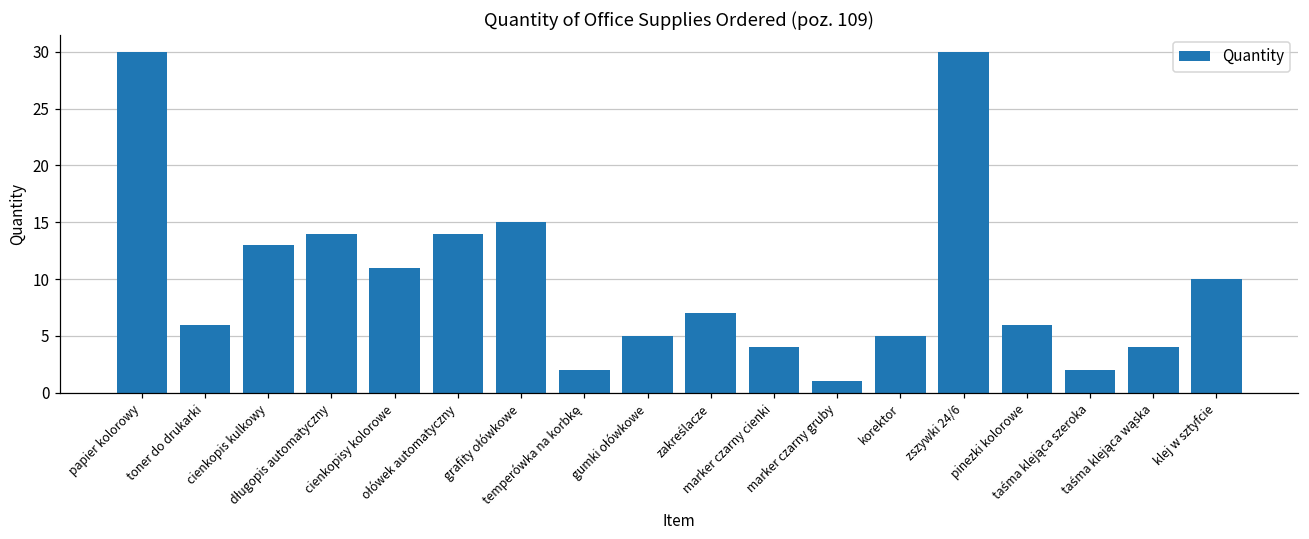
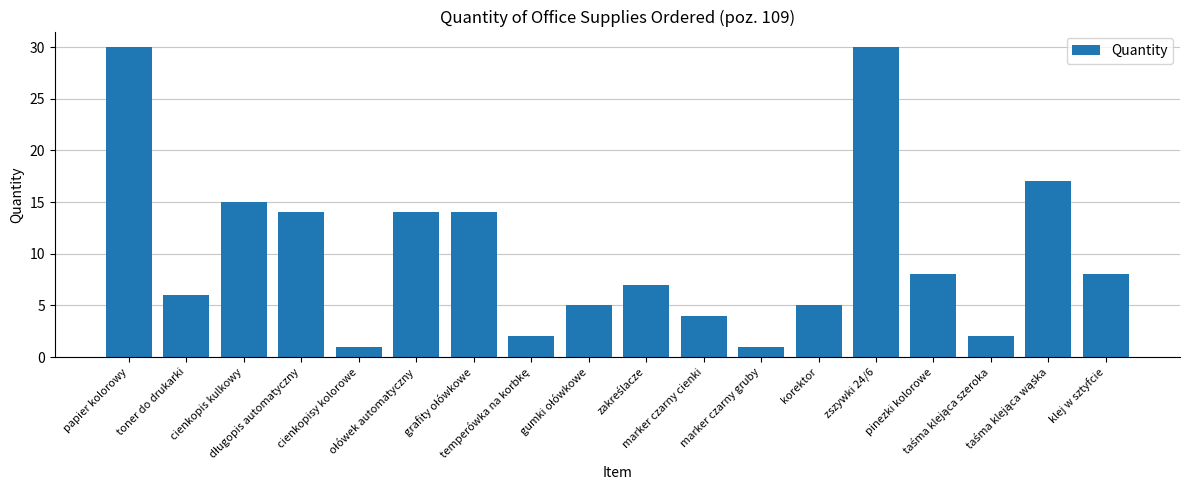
  {
    "papier kolorowy": 30,
    "toner do drukarki": 6,
-   "cienkopis kulkowy": 13,
+   "cienkopis kulkowy": 15,
    "długopis automatyczny": 14,
-   "cienkopisy kolorowe": 11,
+   "cienkopisy kolorowe": 1,
    "ołówek automatyczny": 14,
-   "grafity ołówkowe": 15,
+   "grafity ołówkowe": 14,
    "temperówka na korbkę": 2,
    "gumki ołówkowe": 5,
    "zakreślacze": 7,
    "marker czarny cienki": 4,
    "marker czarny gruby": 1,
    "korektor": 5,
    "zszywki 24/6": 30,
-   "pinezki kolorowe": 6,
+   "pinezki kolorowe": 8,
    "taśma klejąca szeroka": 2,
-   "taśma klejąca wąska": 4,
-   "klej w sztyfcie": 10
+   "taśma klejąca wąska": 17,
+   "klej w sztyfcie": 8
  }
